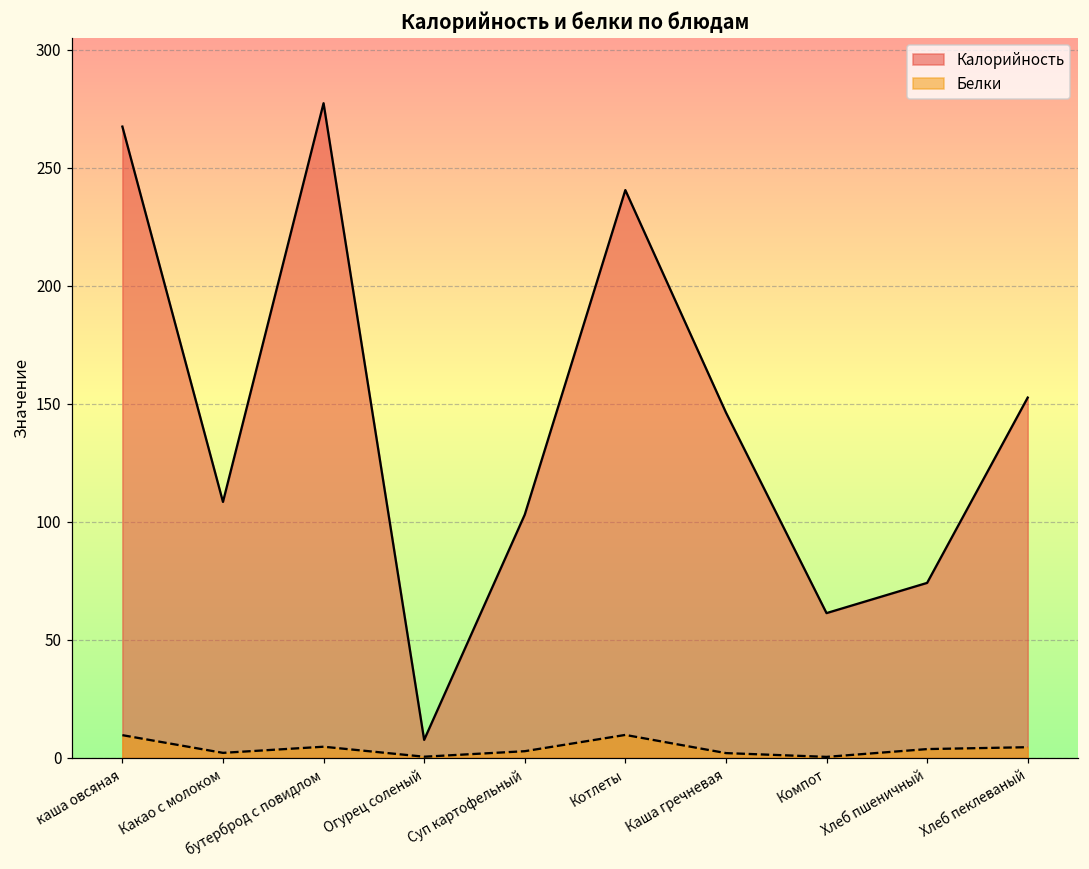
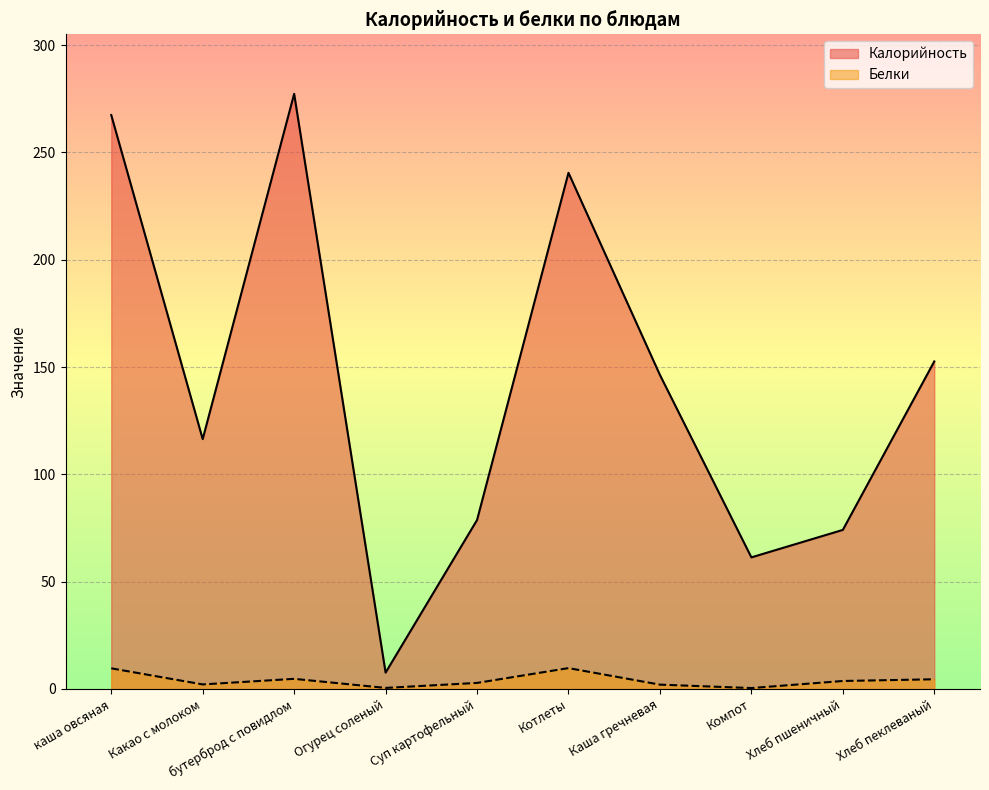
  {
    "Калорийность": {
      "каша овсяная": 267,
-     "Какао с молоком": 108,
+     "Какао с молоком": 116,
      "бутерброд с повидлом": 277,
      "Огурец соленый": 8,
-     "Суп картофельный": 103,
+     "Суп картофельный": 79,
      "Котлеты": 241,
      "Каша гречневая": 146,
      "Компот": 61,
      "Хлеб пшеничный": 74,
      "Хлеб пеклеваный": 153
    },
    "Белки": {
      "каша овсяная": 10,
      "Какао с молоком": 2,
      "бутерброд с повидлом": 5,
      "Огурец соленый": 0,
      "Суп картофельный": 3,
      "Котлеты": 10,
      "Каша гречневая": 2,
      "Компот": 0,
      "Хлеб пшеничный": 4,
      "Хлеб пеклеваный": 5
    }
  }
